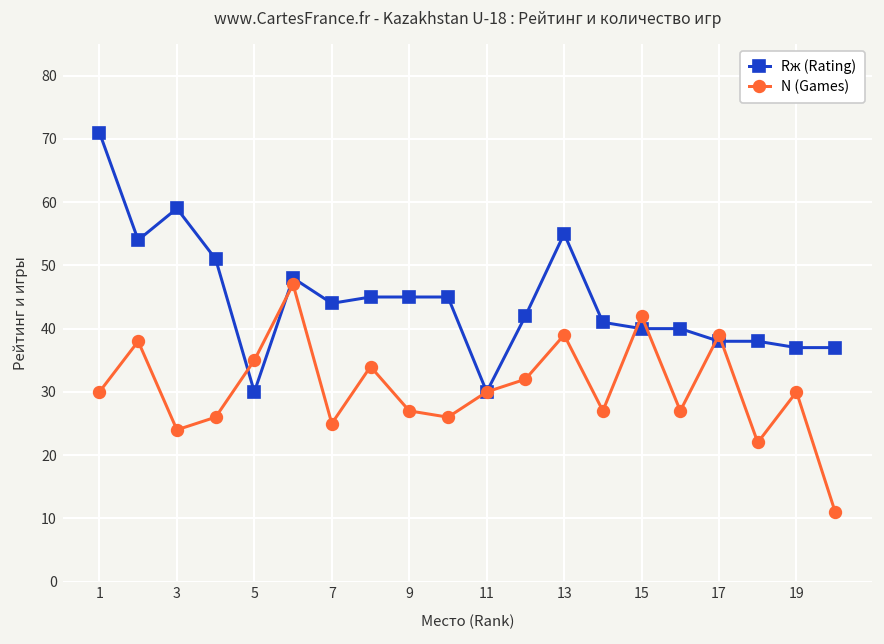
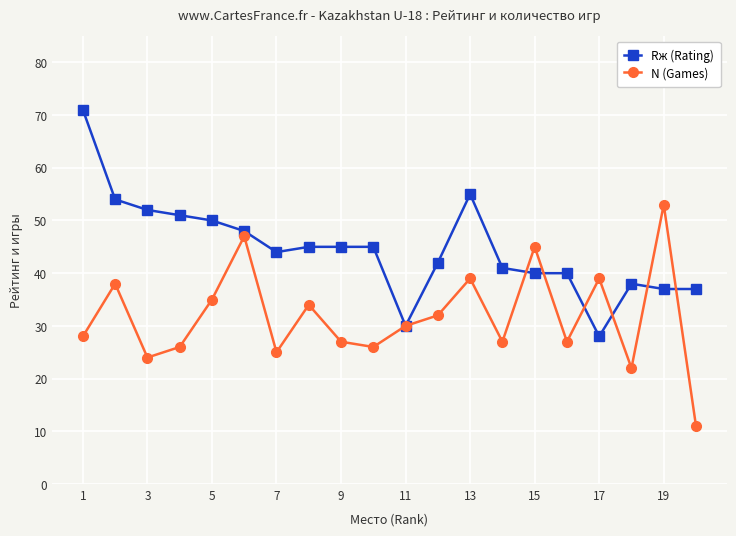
  {
    "Rж (Rating)": {
      "1": 71,
-     "3": 59,
-     "5": 30,
+     "3": 52,
+     "5": 50,
      "7": 44,
      "9": 45,
      "13": 55,
      "15": 40,
-     "17": 38,
+     "17": 28,
      "19": 37
    },
    "N (Games)": {
-     "1": 30,
+     "1": 28,
      "3": 24,
      "5": 35,
      "7": 25,
      "9": 27,
      "13": 39,
-     "15": 42,
+     "15": 45,
      "17": 39,
-     "19": 30
+     "19": 53
    }
  }
